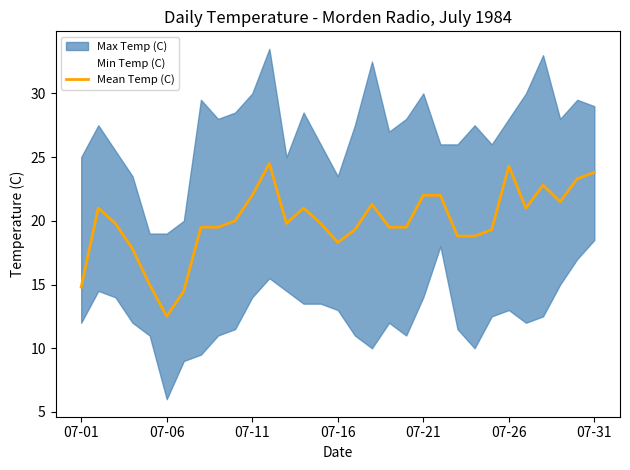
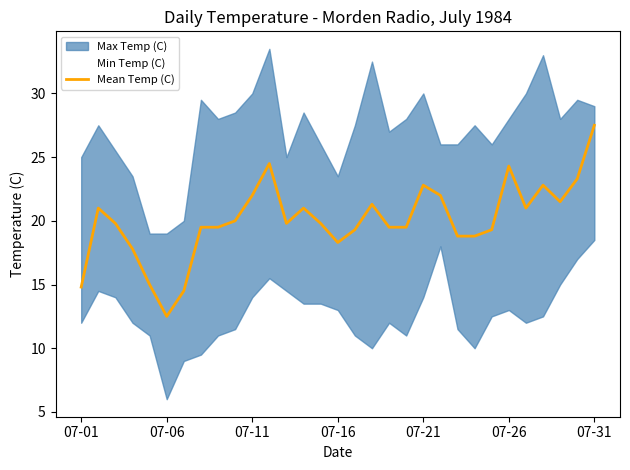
  {
    "Mean Temp (C)": {
      "07-01": 14.8,
      "07-06": 12.5,
      "07-11": 22.0,
      "07-16": 18.3,
-     "07-21": 22.0,
+     "07-21": 22.8,
      "07-26": 24.3,
-     "07-31": 23.8
+     "07-31": 27.5
    }
  }
